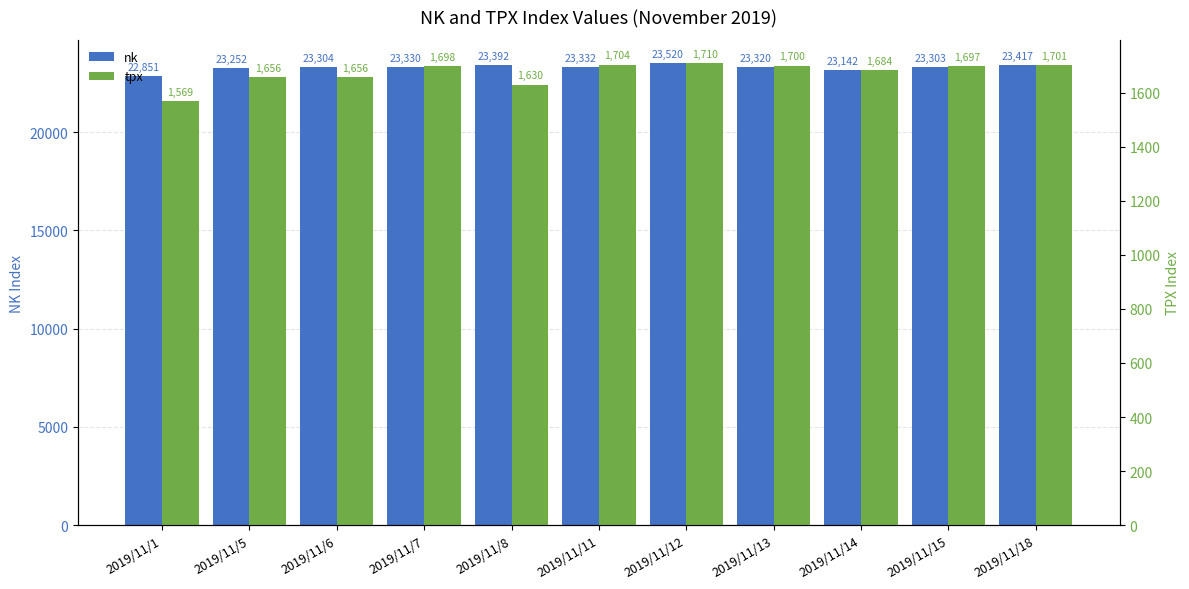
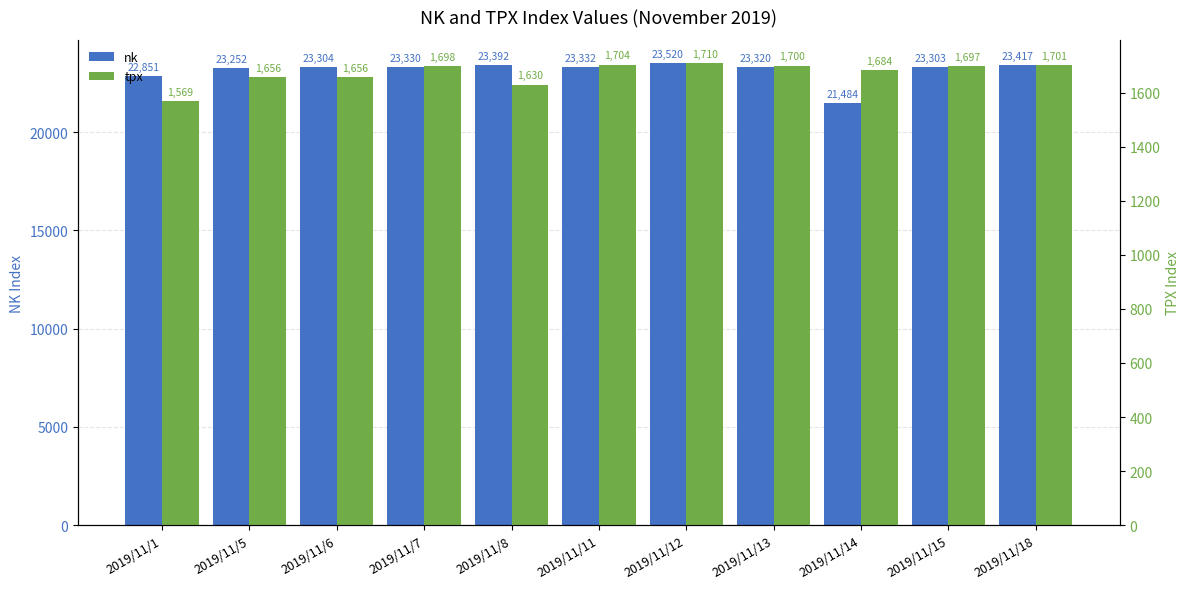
  {
    "nk": {
      "2019/11/1": "22,851",
      "2019/11/5": "23,252",
      "2019/11/6": "23,304",
      "2019/11/7": "23,330",
      "2019/11/8": "23,392",
      "2019/11/11": "23,332",
      "2019/11/12": "23,520",
      "2019/11/13": "23,320",
-     "2019/11/14": "23,142",
+     "2019/11/14": "21,484",
      "2019/11/15": "23,303",
      "2019/11/18": "23,417"
    },
    "tpx": {
      "2019/11/1": "1,569",
      "2019/11/5": "1,656",
      "2019/11/6": "1,656",
      "2019/11/7": "1,698",
      "2019/11/8": "1,630",
      "2019/11/11": "1,704",
      "2019/11/12": "1,710",
      "2019/11/13": "1,700",
      "2019/11/14": "1,684",
      "2019/11/15": "1,697",
      "2019/11/18": "1,701"
    }
  }
